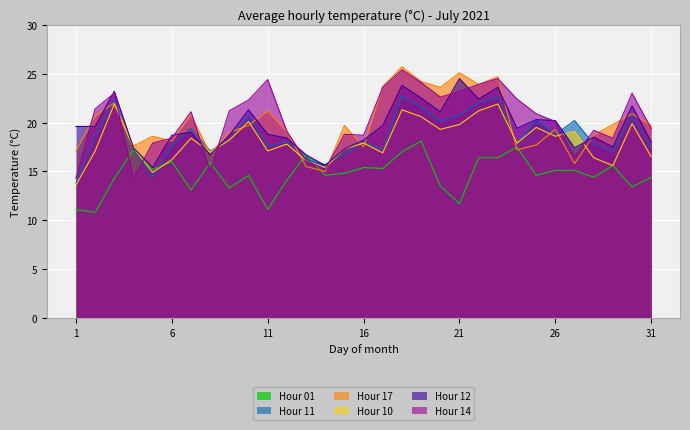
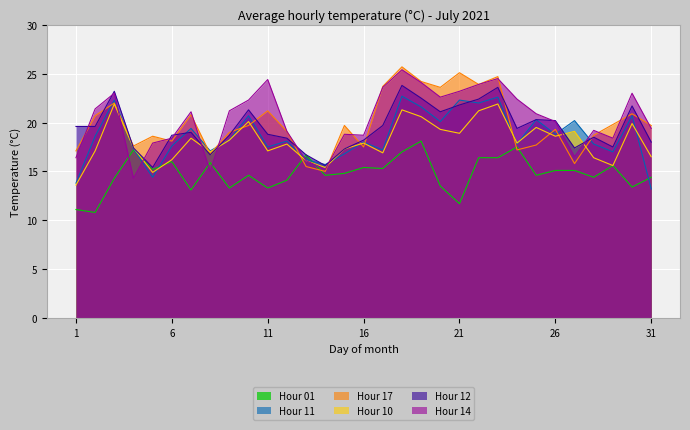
  {
    "Hour 01": {
      "1": 11,
-     "11": 11,
+     "11": 13,
      "16": 15,
      "21": 12,
      "26": 15,
      "31": 14
    },
    "Hour 11": {
      "6": 18,
      "11": 18,
-     "21": 21,
-     "31": 17
+     "21": 22,
+     "31": 13
    },
    "Hour 17": {
      "1": 17,
      "6": 18,
      "11": 21,
      "16": 18,
      "21": 25,
      "26": 19,
      "31": 20
    },
    "Hour 10": {
      "11": 17,
-     "21": 20,
+     "21": 19,
      "31": 17
    },
    "Hour 12": {
      "1": 20,
      "6": 19,
      "11": 19,
-     "21": 25,
+     "21": 22,
      "31": 18
    },
    "Hour 14": {
-     "1": 14,
+     "1": 16,
      "6": 18,
      "11": 24,
      "16": 19,
      "21": 23,
      "31": 19
    }
  }
